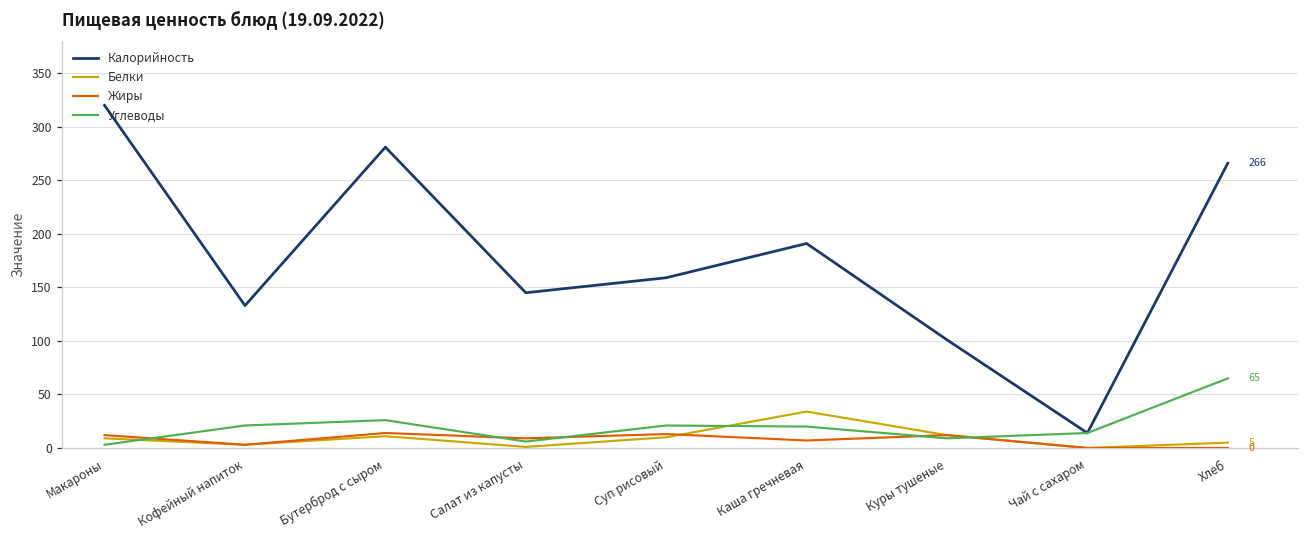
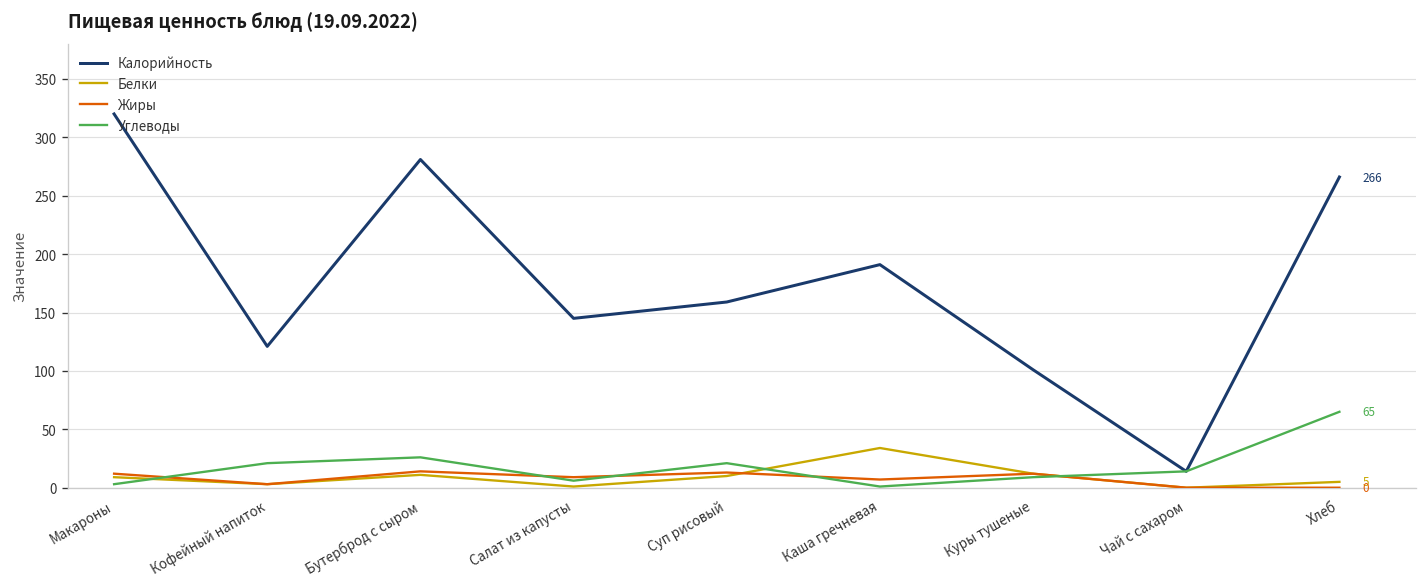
  {
    "Калорийность": {
      "Макароны": 320,
-     "Кофейный напиток": 130,
+     "Кофейный напиток": 120,
      "Бутерброд с сыром": 280,
      "Салат из капусты": 150,
      "Суп рисовый": 160,
      "Каша гречневая": 190,
      "Куры тушеные": 100
    },
    "Белки": {
      "Макароны": 10,
      "Бутерброд с сыром": 10,
      "Салат из капусты": 0,
      "Суп рисовый": 10,
      "Каша гречневая": 30
    },
    "Жиры": {
      "Макароны": 10,
      "Бутерброд с сыром": 10,
      "Салат из капусты": 10,
      "Суп рисовый": 10,
      "Каша гречневая": 10
    },
    "Углеводы": {
      "Макароны": 0,
      "Кофейный напиток": 20,
      "Бутерброд с сыром": 30,
      "Салат из капусты": 10,
      "Суп рисовый": 20,
-     "Каша гречневая": 20,
+     "Каша гречневая": 0,
      "Куры тушеные": 10
    }
  }
